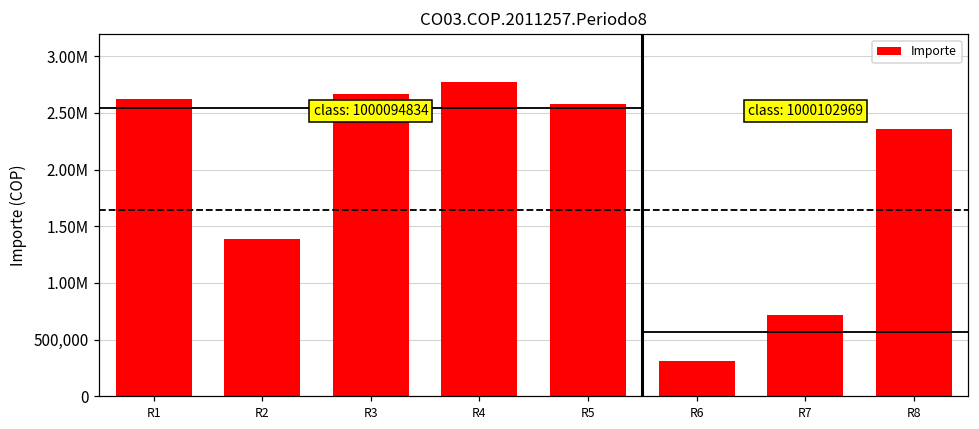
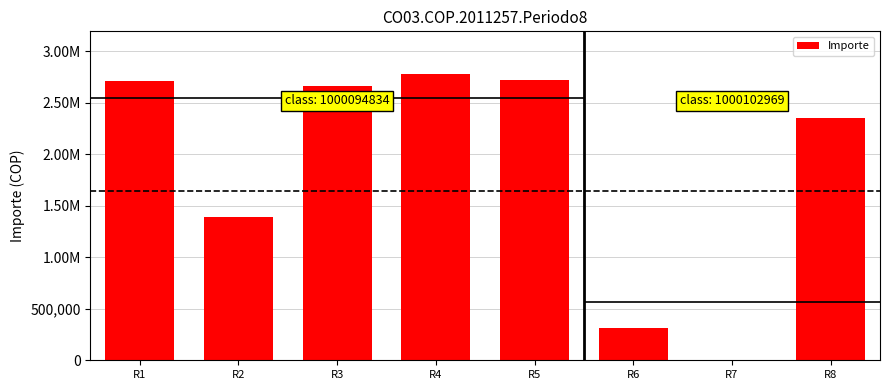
  {
-   "R1": "2,620,000",
+   "R1": "2,710,000",
    "R2": "1,390,000",
    "R4": "2,780,000",
-   "R5": "2,580,000",
+   "R5": "2,720,000",
    "R6": "320,000",
-   "R7": "720,000",
+   "R7": "0",
    "R8": "2,360,000"
  }
